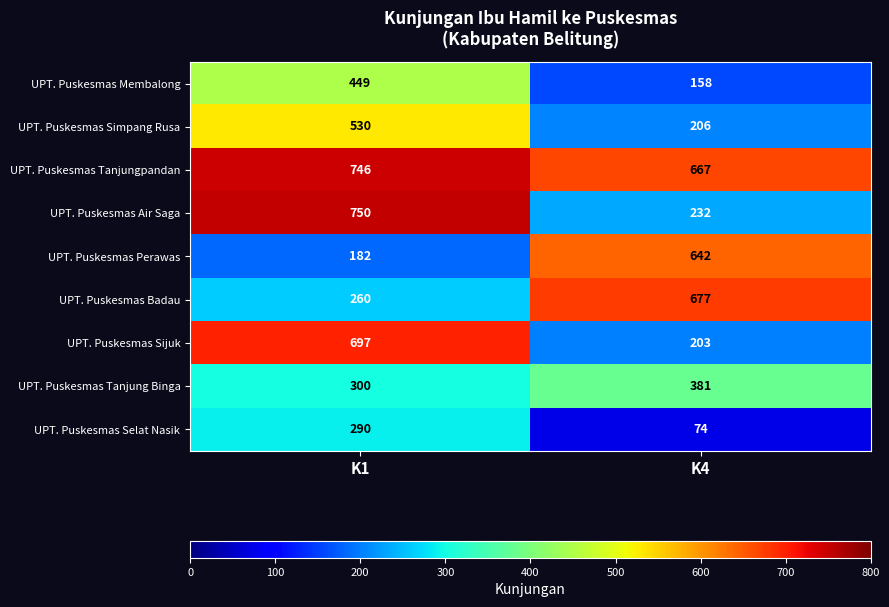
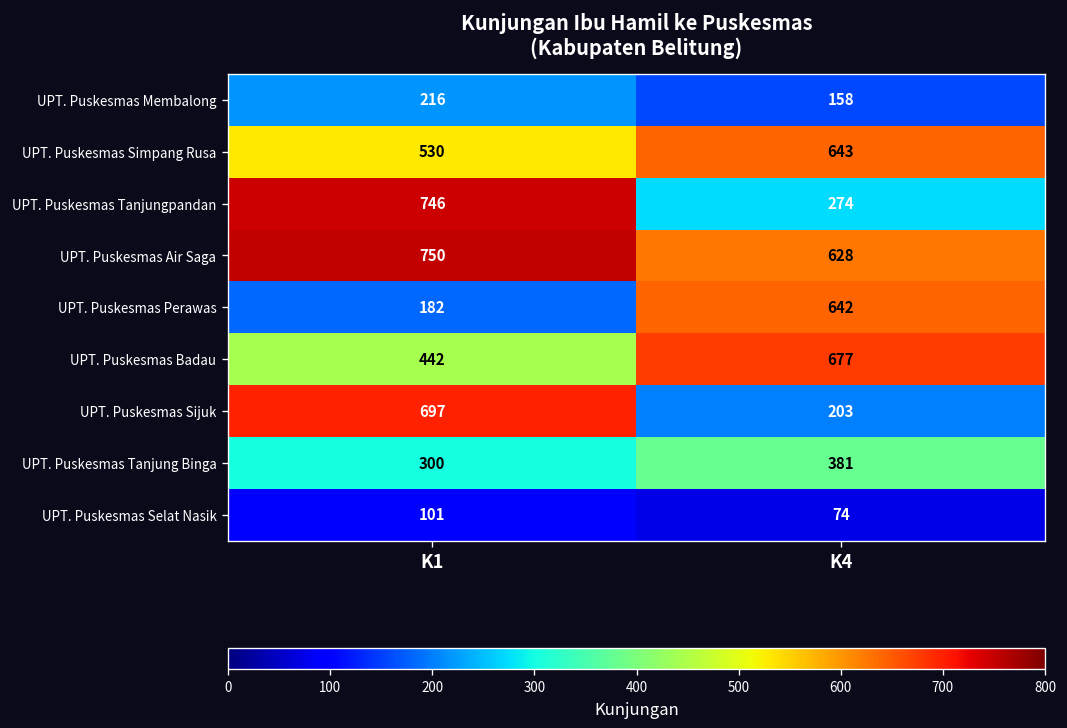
  {
    "UPT. Puskesmas Membalong": {
-     "K1": 449,
+     "K1": 216,
      "K4": 158
    },
    "UPT. Puskesmas Simpang Rusa": {
      "K1": 530,
-     "K4": 206
+     "K4": 643
    },
    "UPT. Puskesmas Tanjungpandan": {
      "K1": 746,
-     "K4": 667
+     "K4": 274
    },
    "UPT. Puskesmas Air Saga": {
      "K1": 750,
-     "K4": 232
+     "K4": 628
    },
    "UPT. Puskesmas Perawas": {
      "K1": 182,
      "K4": 642
    },
    "UPT. Puskesmas Badau": {
-     "K1": 260,
+     "K1": 442,
      "K4": 677
    },
    "UPT. Puskesmas Sijuk": {
      "K1": 697,
      "K4": 203
    },
    "UPT. Puskesmas Tanjung Binga": {
      "K1": 300,
      "K4": 381
    },
    "UPT. Puskesmas Selat Nasik": {
-     "K1": 290,
+     "K1": 101,
      "K4": 74
    }
  }
